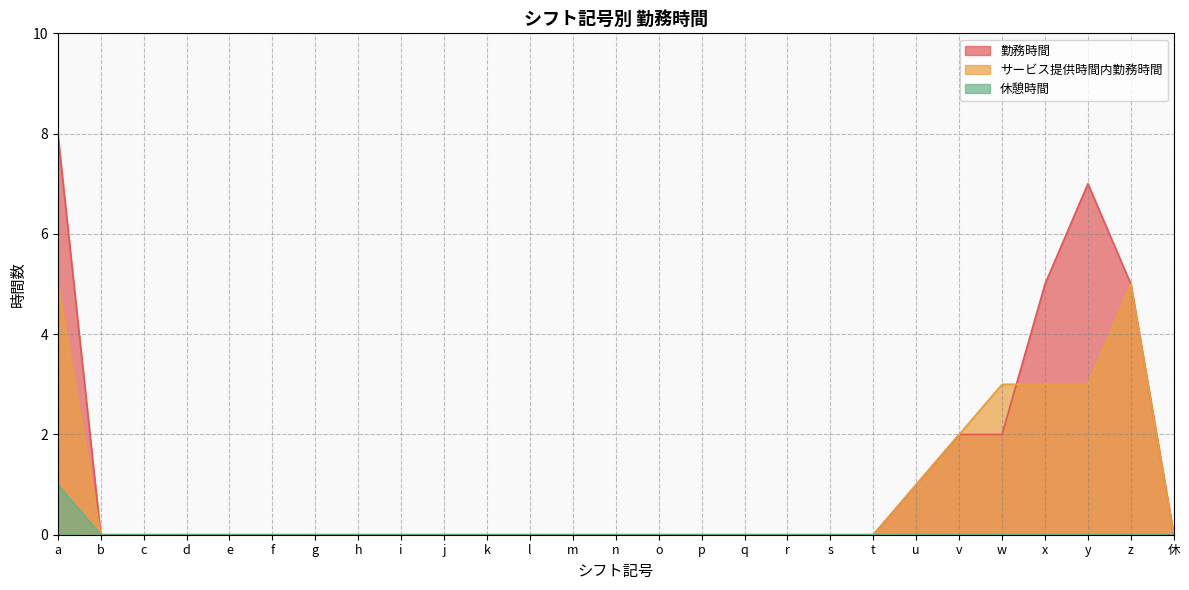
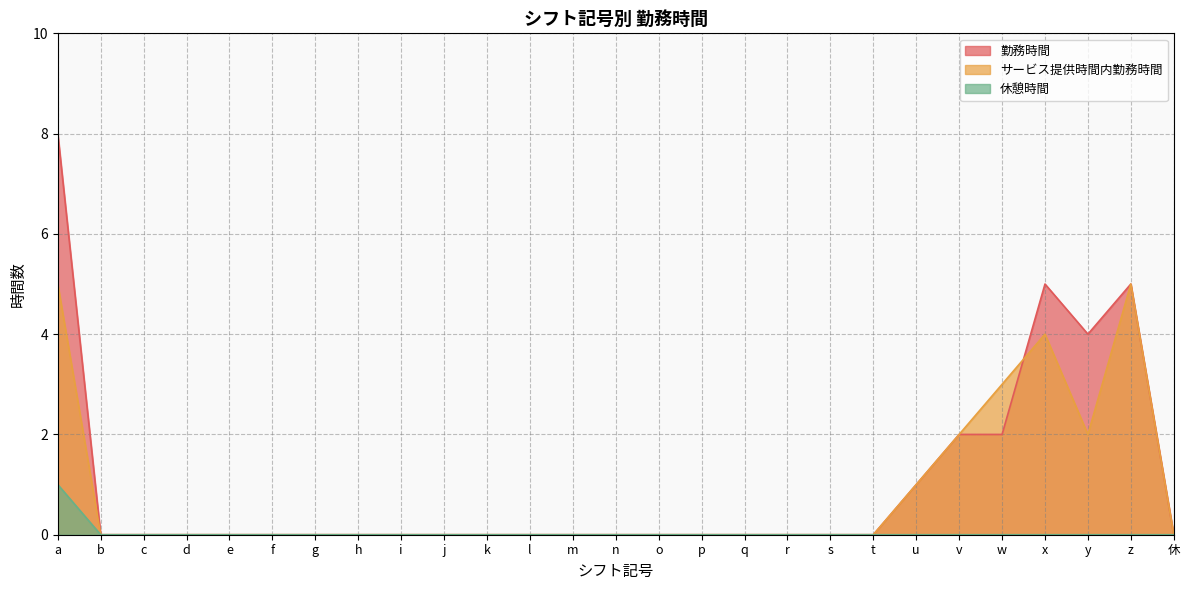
  {
    "勤務時間": {
      "a": 8,
      "w": 2,
      "x": 5,
-     "y": 7
+     "y": 4
    },
    "サービス提供時間内勤務時間": {
      "a": 5,
      "w": 3,
-     "x": 3,
-     "y": 3
+     "x": 4,
+     "y": 2
    },
    "休憩時間": {
      "a": 1,
      "u": 0,
      "v": 0,
      "w": 0,
      "x": 0,
      "y": 0,
      "z": 0
    }
  }
